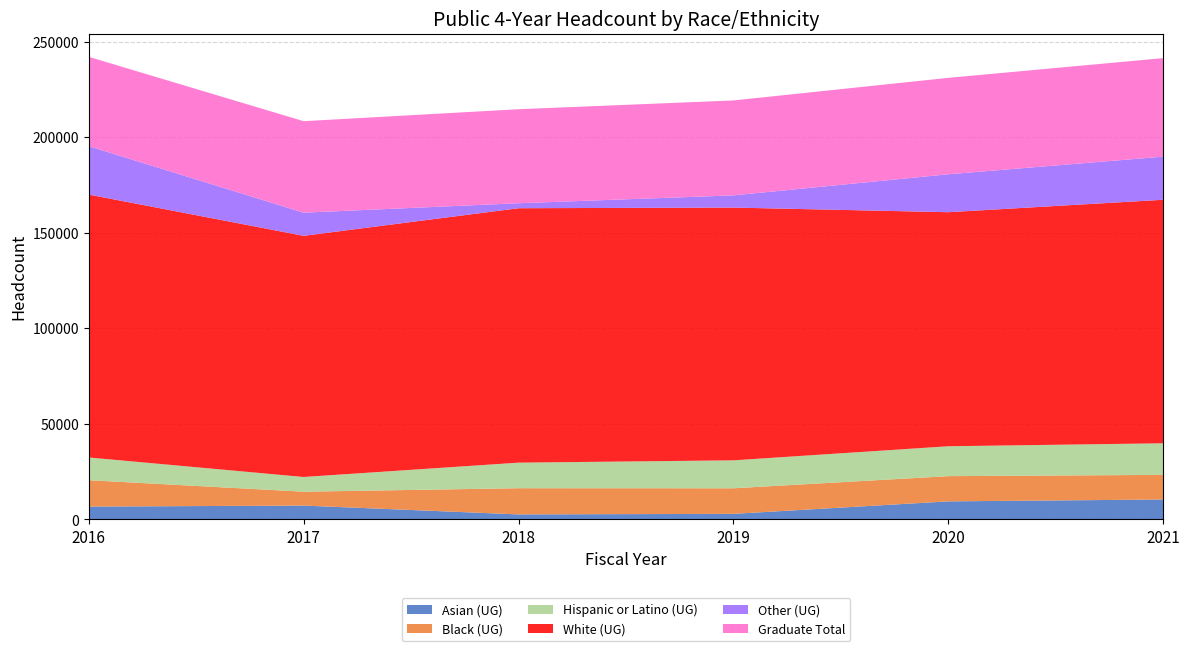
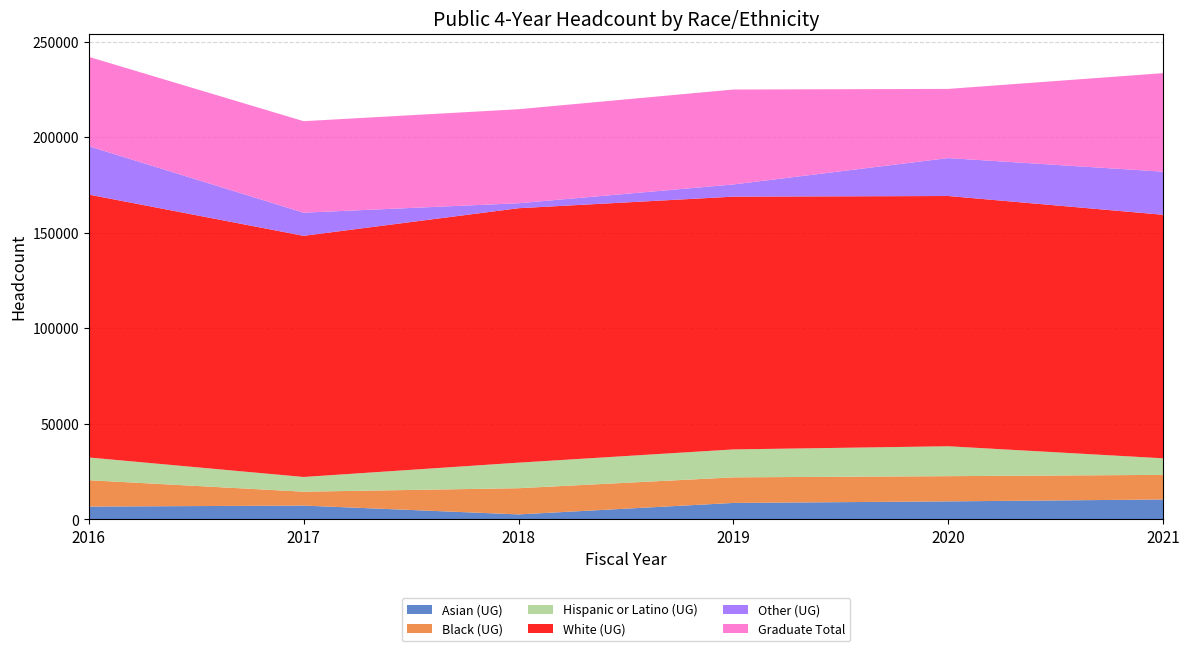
  {
    "Asian (UG)": {
      "2016": 7000,
      "2017": 7000,
      "2018": 3000,
-     "2019": 3000,
+     "2019": 9000,
      "2020": 9000,
      "2021": 10000
    },
    "Black (UG)": {
      "2016": 14000,
      "2017": 7000,
      "2018": 14000,
      "2019": 13000,
      "2020": 13000,
      "2021": 13000
    },
    "Hispanic or Latino (UG)": {
      "2016": 12000,
      "2017": 8000,
      "2018": 13000,
      "2019": 15000,
      "2020": 16000,
-     "2021": 17000
+     "2021": 9000
    },
    "White (UG)": {
      "2016": 138000,
      "2017": 126000,
      "2018": 133000,
      "2019": 132000,
-     "2020": 122000,
+     "2020": 131000,
      "2021": 127000
    },
    "Other (UG)": {
      "2016": 25000,
      "2017": 12000,
      "2018": 3000,
      "2019": 6000,
      "2020": 20000,
      "2021": 23000
    },
    "Graduate Total": {
      "2016": 47000,
      "2017": 48000,
      "2018": 49000,
      "2019": 50000,
-     "2020": 50000,
+     "2020": 36000,
      "2021": 52000
    }
  }
